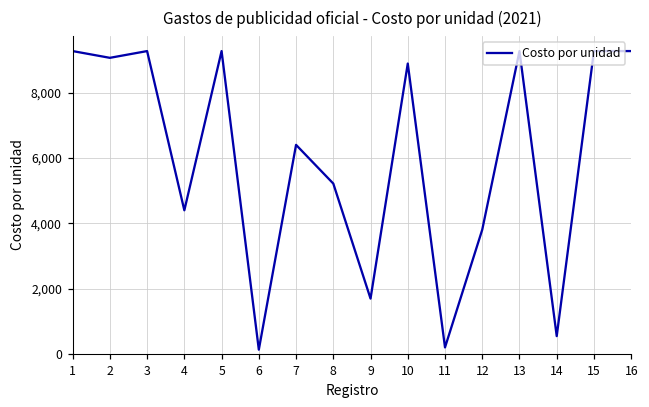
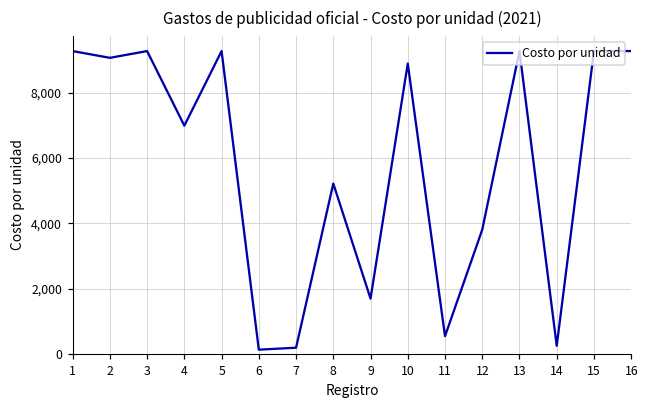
  {
    "1": "9,300",
    "2": "9,100",
    "3": "9,300",
-   "4": "4,400",
+   "4": "7,000",
    "5": "9,300",
    "6": "100",
-   "7": "6,400",
+   "7": "200",
    "8": "5,200",
    "9": "1,700",
    "10": "8,900",
-   "11": "200",
+   "11": "500",
    "12": "3,800",
-   "14": "500",
+   "14": "200",
    "16": "9,300"
  }
